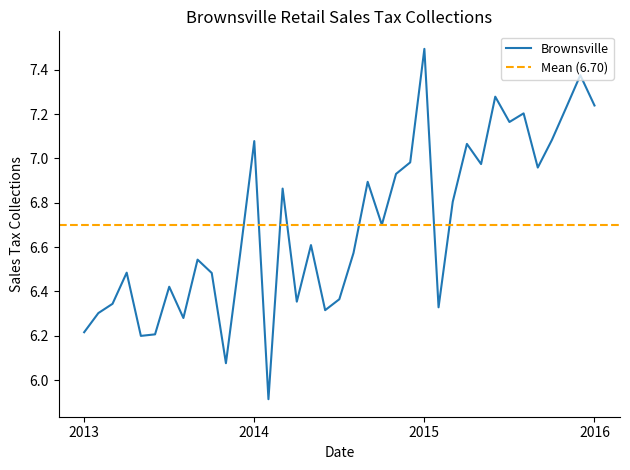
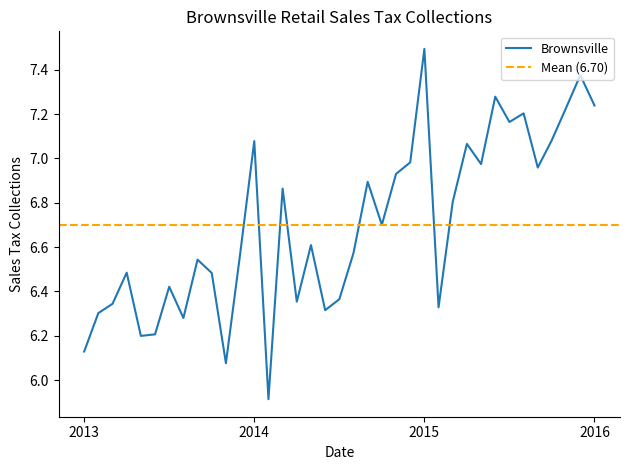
  {
-   "2013": 6.22,
+   "2013": 6.13,
    "2014": 7.08,
    "2015": 7.49,
    "2016": 7.24
  }
